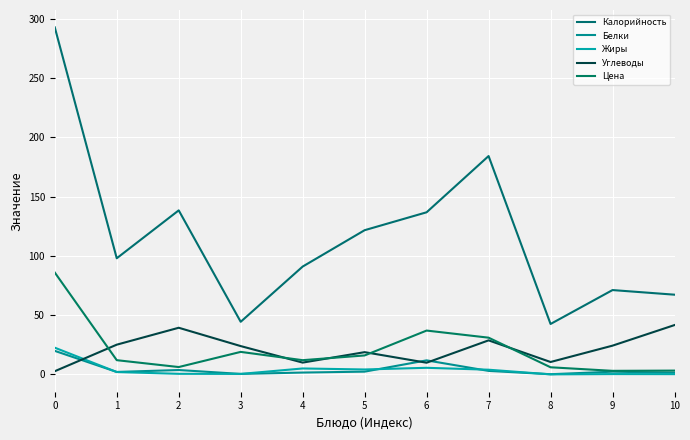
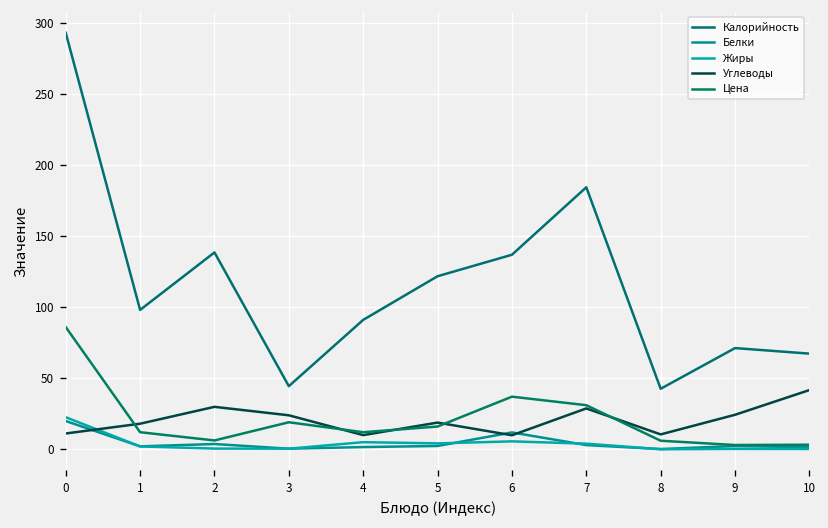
  {
    "Углеводы": {
-     "0": 3,
-     "1": 25,
-     "2": 39,
+     "0": 11,
+     "1": 18,
+     "2": 30,
      "3": 24,
      "5": 19,
      "7": 29,
      "8": 10,
      "9": 24,
      "10": 42
    }
  }
